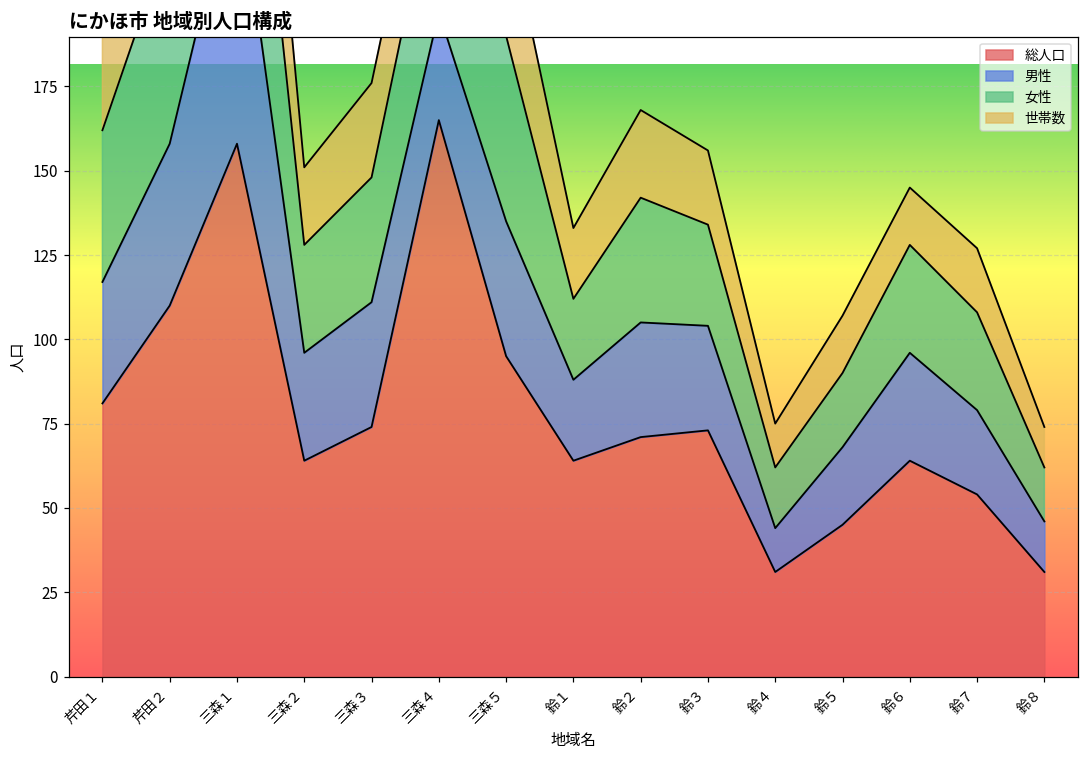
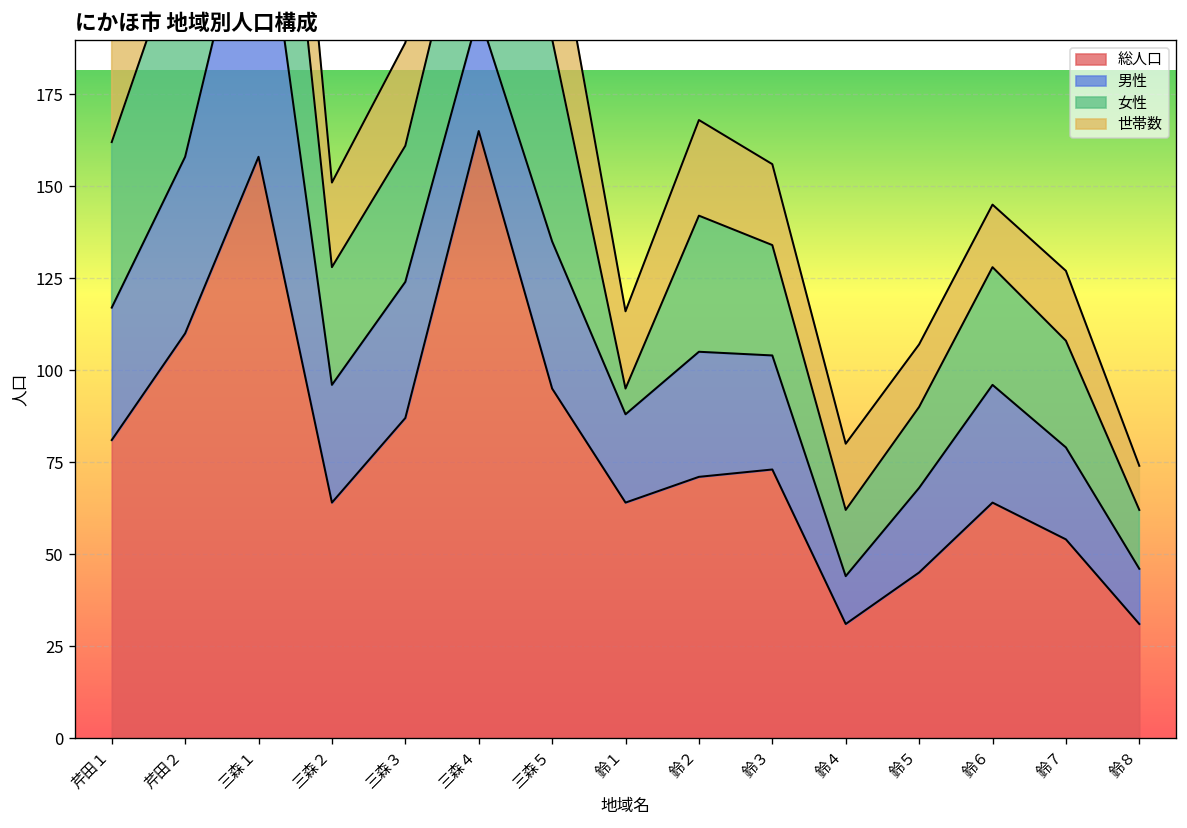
  {
    "総人口": {
      "芹田１": 81,
      "芹田２": 110,
      "三森１": 158,
      "三森２": 64,
-     "三森３": 74,
+     "三森３": 87,
      "三森４": 165,
      "三森５": 95,
      "鈴１": 64,
      "鈴２": 71,
      "鈴３": 73,
      "鈴４": 31,
      "鈴５": 45,
      "鈴６": 64,
      "鈴７": 54,
      "鈴８": 31
    },
    "男性": {
      "芹田１": 36,
      "芹田２": 48,
      "三森２": 32,
      "三森３": 37,
      "三森５": 40,
      "鈴１": 24,
      "鈴２": 34,
      "鈴３": 31,
      "鈴４": 13,
      "鈴５": 23,
      "鈴６": 32,
      "鈴７": 25,
      "鈴８": 15
    },
    "女性": {
      "芹田１": 45,
      "三森２": 32,
      "三森３": 37,
      "三森５": 55,
-     "鈴１": 24,
+     "鈴１": 7,
      "鈴２": 37,
      "鈴３": 30,
      "鈴４": 18,
      "鈴５": 22,
      "鈴６": 32,
      "鈴７": 29,
      "鈴８": 16
    },
    "世帯数": {
      "三森２": 23,
      "三森３": 28,
      "鈴１": 21,
      "鈴２": 26,
      "鈴３": 22,
-     "鈴４": 13,
+     "鈴４": 18,
      "鈴５": 17,
      "鈴６": 17,
      "鈴７": 19,
      "鈴８": 12
    }
  }
